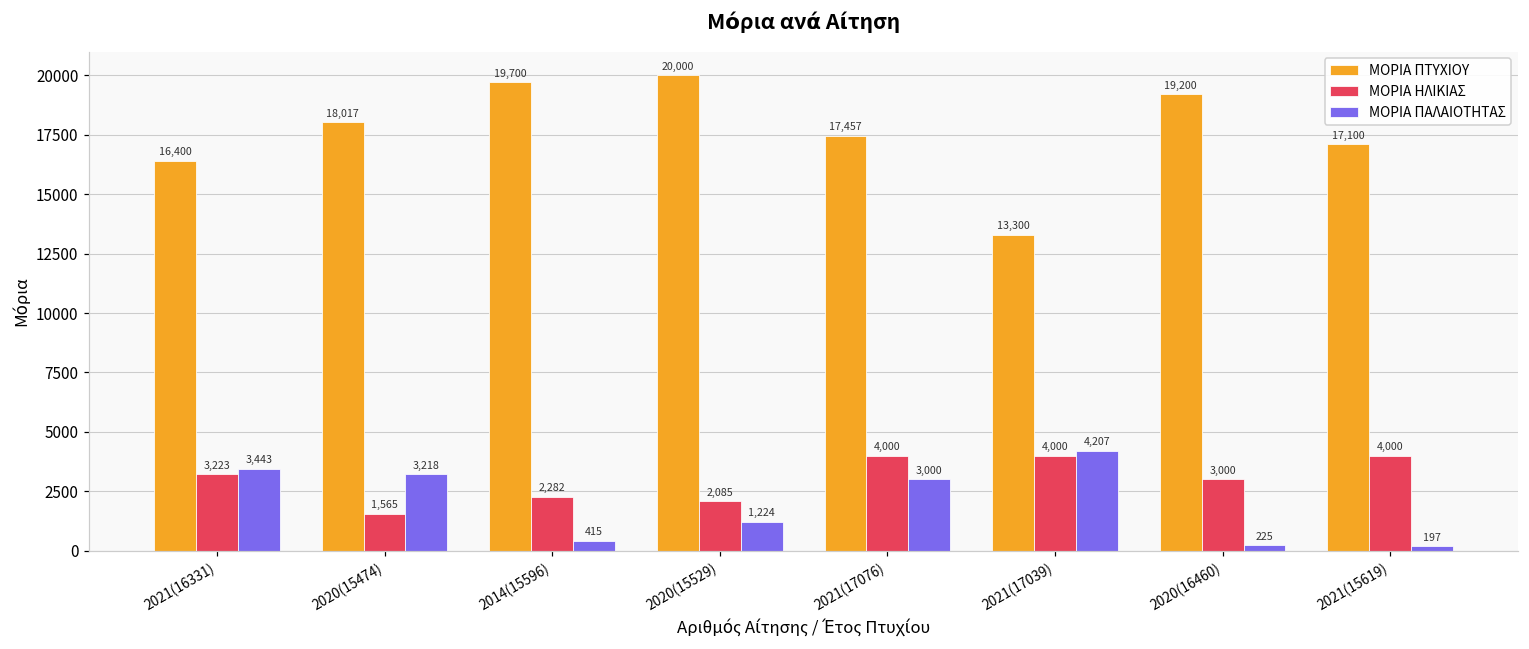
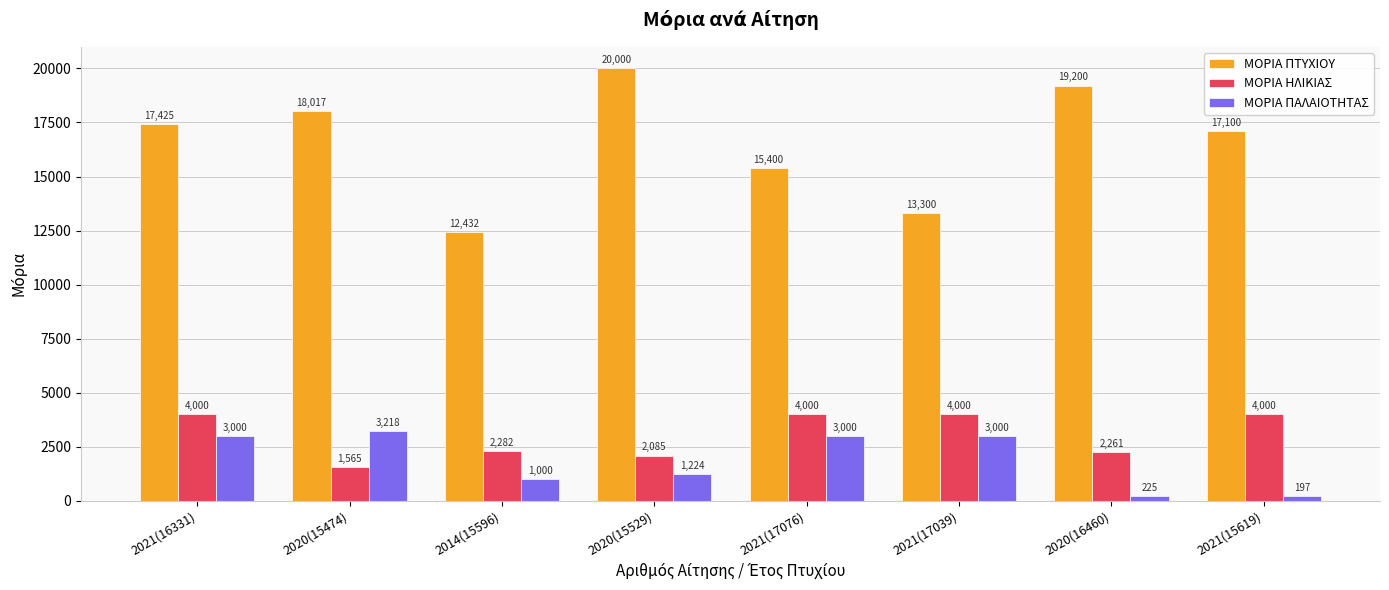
  {
    "ΜΟΡΙΑ ΠΤΥΧΙΟΥ": {
-     "2021(16331)": "16,400",
+     "2021(16331)": "17,425",
      "2020(15474)": "18,017",
-     "2014(15596)": "19,700",
+     "2014(15596)": "12,432",
      "2020(15529)": "20,000",
-     "2021(17076)": "17,457",
+     "2021(17076)": "15,400",
      "2021(17039)": "13,300",
      "2020(16460)": "19,200",
      "2021(15619)": "17,100"
    },
    "ΜΟΡΙΑ ΗΛΙΚΙΑΣ": {
-     "2021(16331)": "3,223",
+     "2021(16331)": "4,000",
      "2020(15474)": "1,565",
      "2014(15596)": "2,282",
      "2020(15529)": "2,085",
      "2021(17076)": "4,000",
      "2021(17039)": "4,000",
-     "2020(16460)": "3,000",
+     "2020(16460)": "2,261",
      "2021(15619)": "4,000"
    },
    "ΜΟΡΙΑ ΠΑΛΑΙΟΤΗΤΑΣ": {
-     "2021(16331)": "3,443",
+     "2021(16331)": "3,000",
      "2020(15474)": "3,218",
-     "2014(15596)": "415",
+     "2014(15596)": "1,000",
      "2020(15529)": "1,224",
      "2021(17076)": "3,000",
-     "2021(17039)": "4,207",
+     "2021(17039)": "3,000",
      "2020(16460)": "225",
      "2021(15619)": "197"
    }
  }
